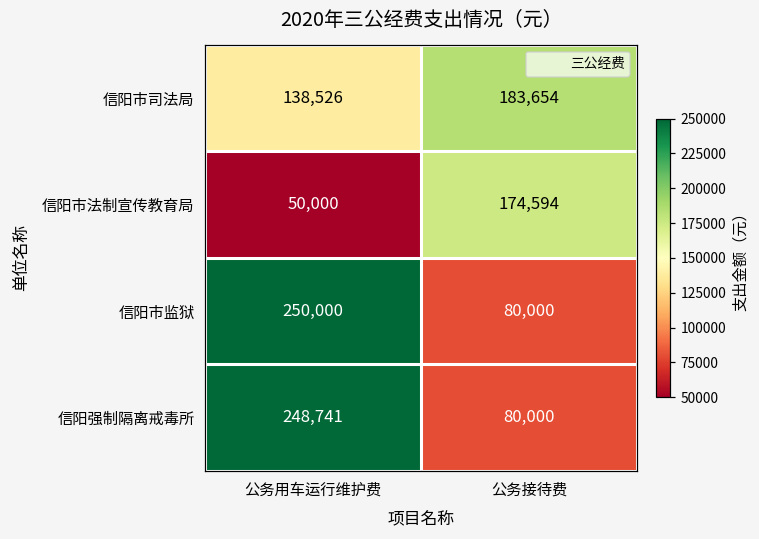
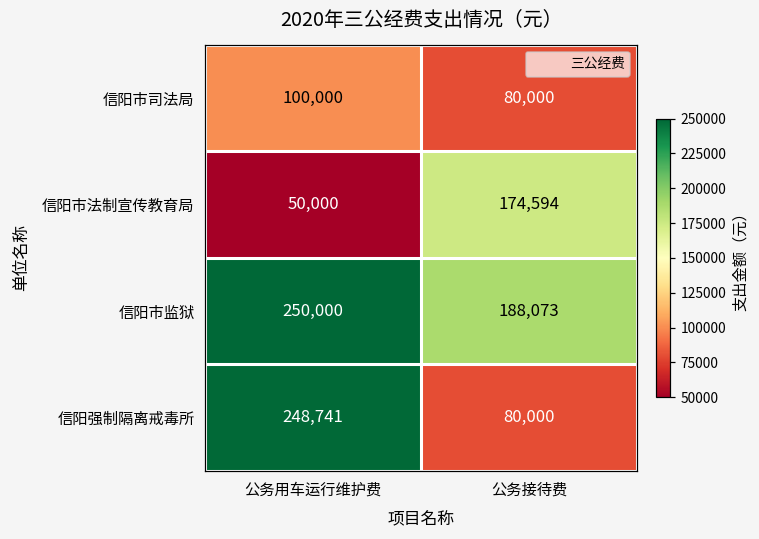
  {
    "信阳市司法局": {
-     "公务用车运行维护费": "138,526",
-     "公务接待费": "183,654"
+     "公务用车运行维护费": "100,000",
+     "公务接待费": "80,000"
    },
    "信阳市法制宣传教育局": {
      "公务用车运行维护费": "50,000",
      "公务接待费": "174,594"
    },
    "信阳市监狱": {
      "公务用车运行维护费": "250,000",
-     "公务接待费": "80,000"
+     "公务接待费": "188,073"
    },
    "信阳强制隔离戒毒所": {
      "公务用车运行维护费": "248,741",
      "公务接待费": "80,000"
    }
  }
